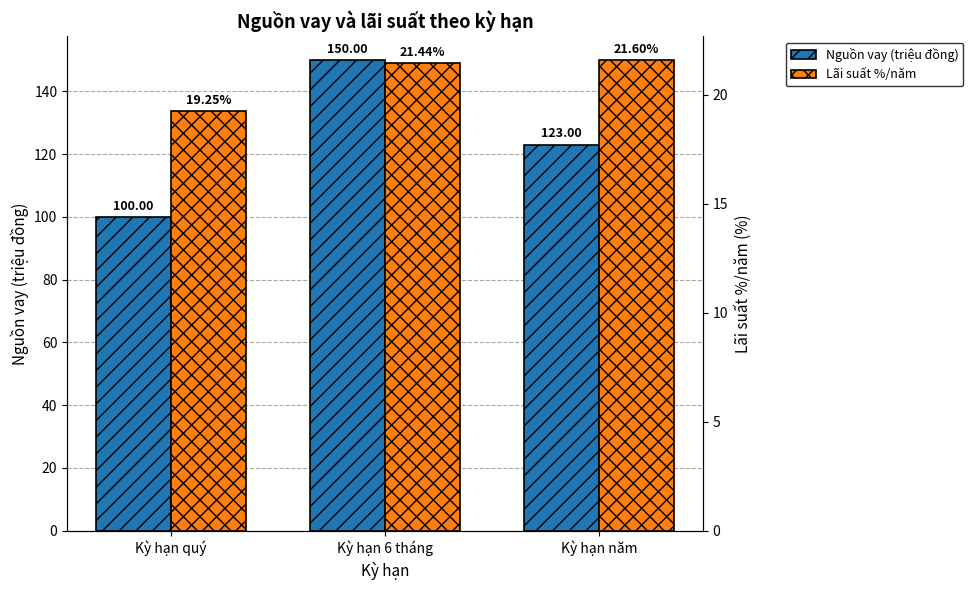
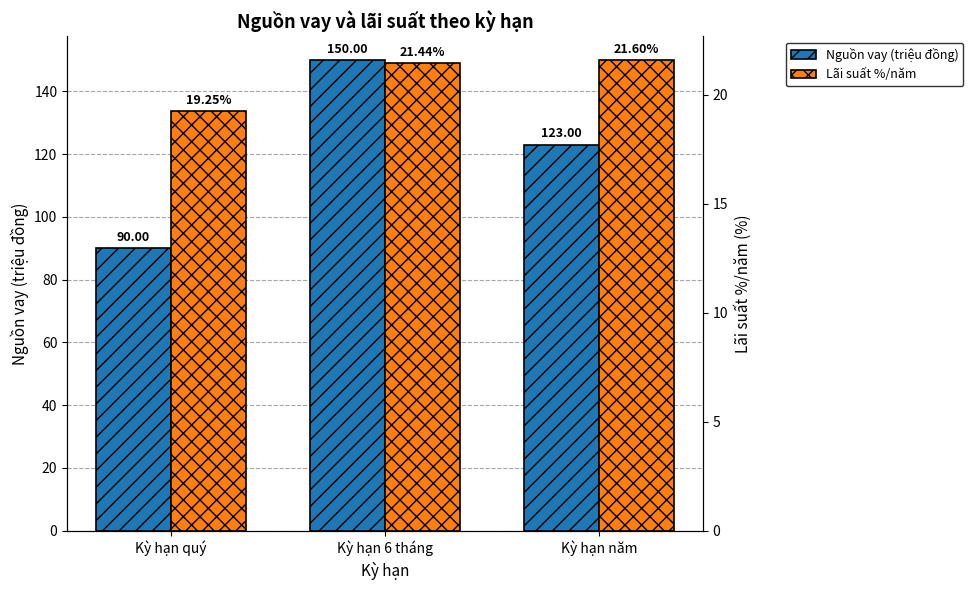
  {
    "Nguồn vay (triệu đồng)": {
-     "Kỳ hạn quý": "100.00",
+     "Kỳ hạn quý": "90.00",
      "Kỳ hạn 6 tháng": "150.00",
      "Kỳ hạn năm": "123.00"
    },
    "Lãi suất %/năm": {
      "Kỳ hạn quý": "19.25%",
      "Kỳ hạn 6 tháng": "21.44%",
      "Kỳ hạn năm": "21.60%"
    }
  }
